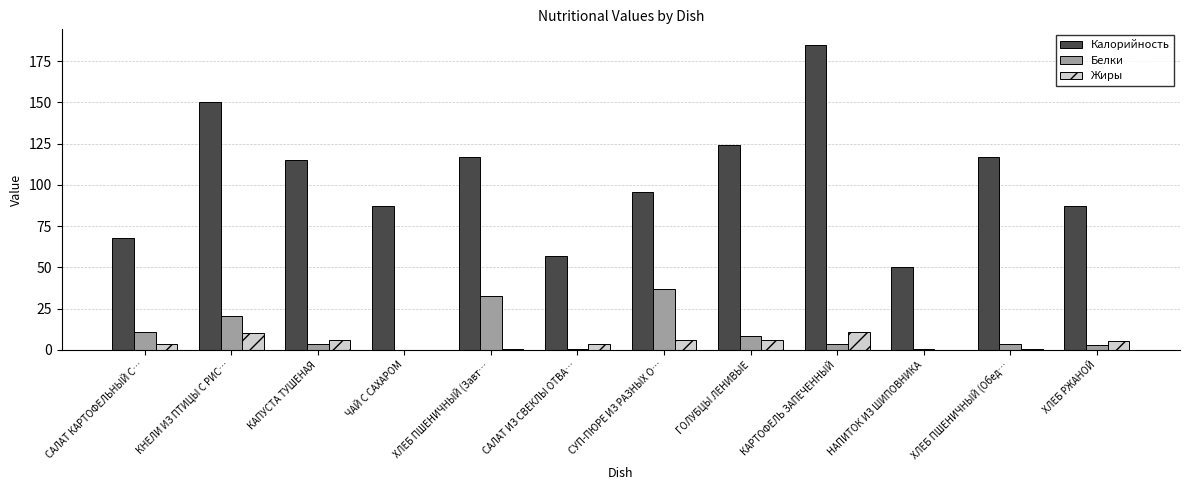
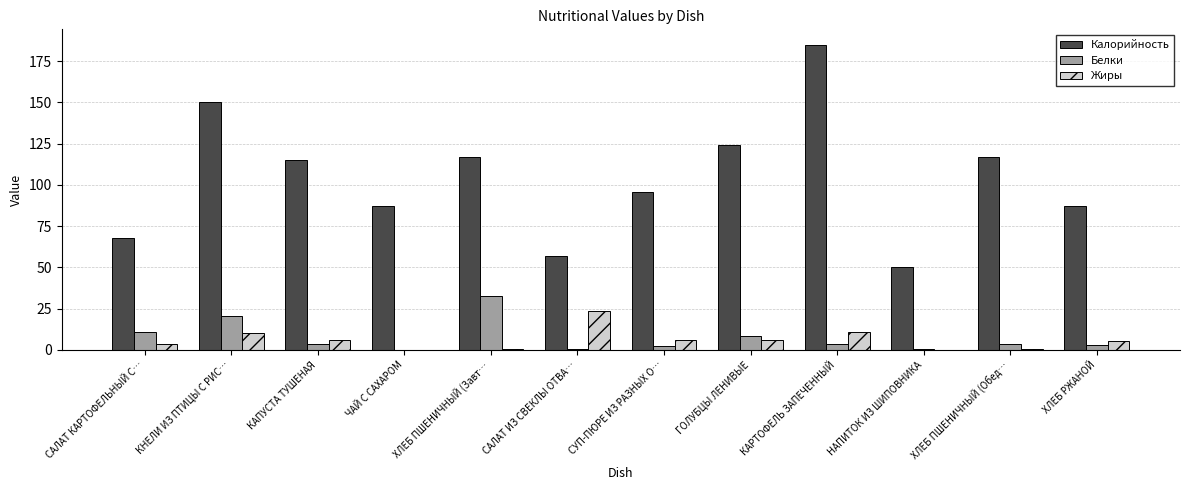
  {
    "Калорийность": {
      "САЛАТ КАРТОФЕЛЬНЫЙ С…": 68,
      "КНЕЛИ ИЗ ПТИЦЫ С РИС…": 150,
      "КАПУСТА ТУШЕНАЯ": 115,
      "ЧАЙ С САХАРОМ": 87,
      "ХЛЕБ ПШЕНИЧНЫЙ (Завт…": 117,
      "САЛАТ ИЗ СВЕКЛЫ ОТВА…": 57,
      "СУП-ПЮРЕ ИЗ РАЗНЫХ О…": 96,
      "ГОЛУБЦЫ ЛЕНИВЫЕ": 124,
      "КАРТОФЕЛЬ ЗАПЕЧЕННЫЙ": 185,
      "НАПИТОК ИЗ ШИПОВНИКА": 50,
      "ХЛЕБ ПШЕНИЧНЫЙ (Обед…": 117,
      "ХЛЕБ РЖАНОЙ": 87
    },
    "Белки": {
      "САЛАТ КАРТОФЕЛЬНЫЙ С…": 11,
      "КНЕЛИ ИЗ ПТИЦЫ С РИС…": 21,
      "КАПУСТА ТУШЕНАЯ": 4,
      "ЧАЙ С САХАРОМ": 0,
      "ХЛЕБ ПШЕНИЧНЫЙ (Завт…": 33,
-     "СУП-ПЮРЕ ИЗ РАЗНЫХ О…": 37,
+     "СУП-ПЮРЕ ИЗ РАЗНЫХ О…": 2,
      "ГОЛУБЦЫ ЛЕНИВЫЕ": 8,
      "КАРТОФЕЛЬ ЗАПЕЧЕННЫЙ": 4,
      "ХЛЕБ ПШЕНИЧНЫЙ (Обед…": 4,
      "ХЛЕБ РЖАНОЙ": 3
    },
    "Жиры": {
      "САЛАТ КАРТОФЕЛЬНЫЙ С…": 4,
      "КНЕЛИ ИЗ ПТИЦЫ С РИС…": 10,
      "КАПУСТА ТУШЕНАЯ": 6,
      "ЧАЙ С САХАРОМ": 0,
-     "САЛАТ ИЗ СВЕКЛЫ ОТВА…": 4,
+     "САЛАТ ИЗ СВЕКЛЫ ОТВА…": 24,
      "СУП-ПЮРЕ ИЗ РАЗНЫХ О…": 6,
      "ГОЛУБЦЫ ЛЕНИВЫЕ": 6,
      "КАРТОФЕЛЬ ЗАПЕЧЕННЫЙ": 11,
      "НАПИТОК ИЗ ШИПОВНИКА": 0,
      "ХЛЕБ РЖАНОЙ": 6
    }
  }
